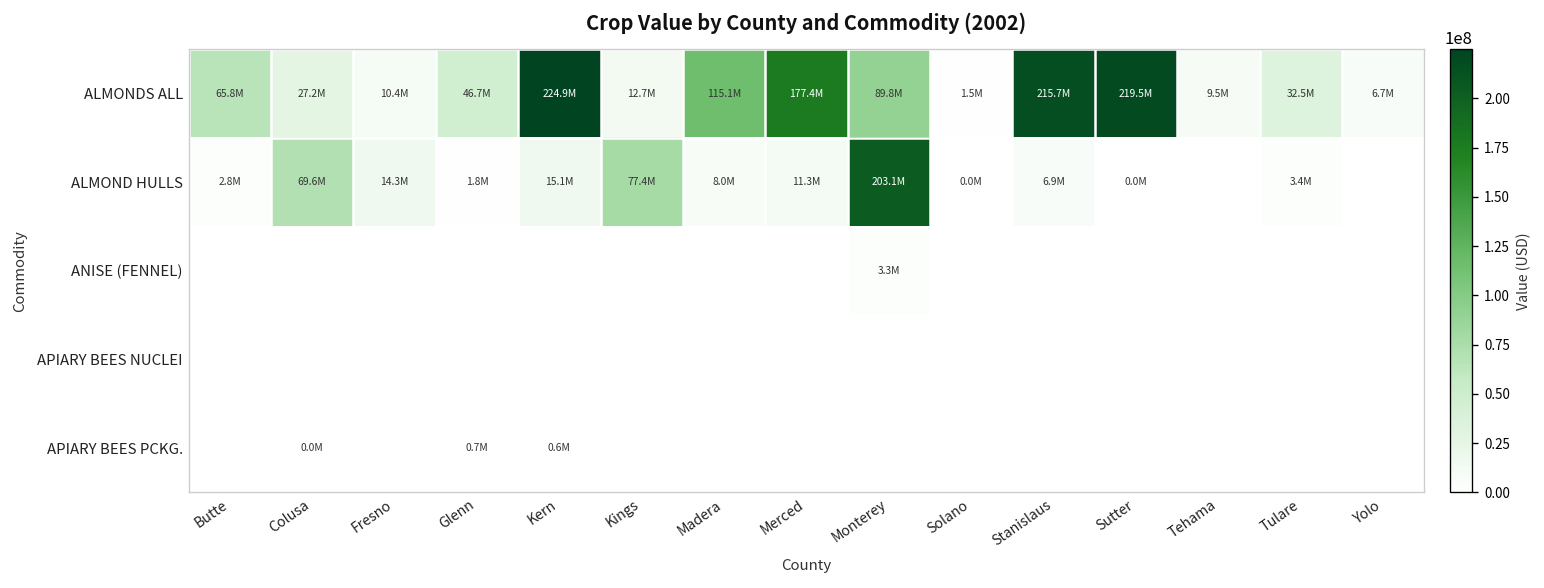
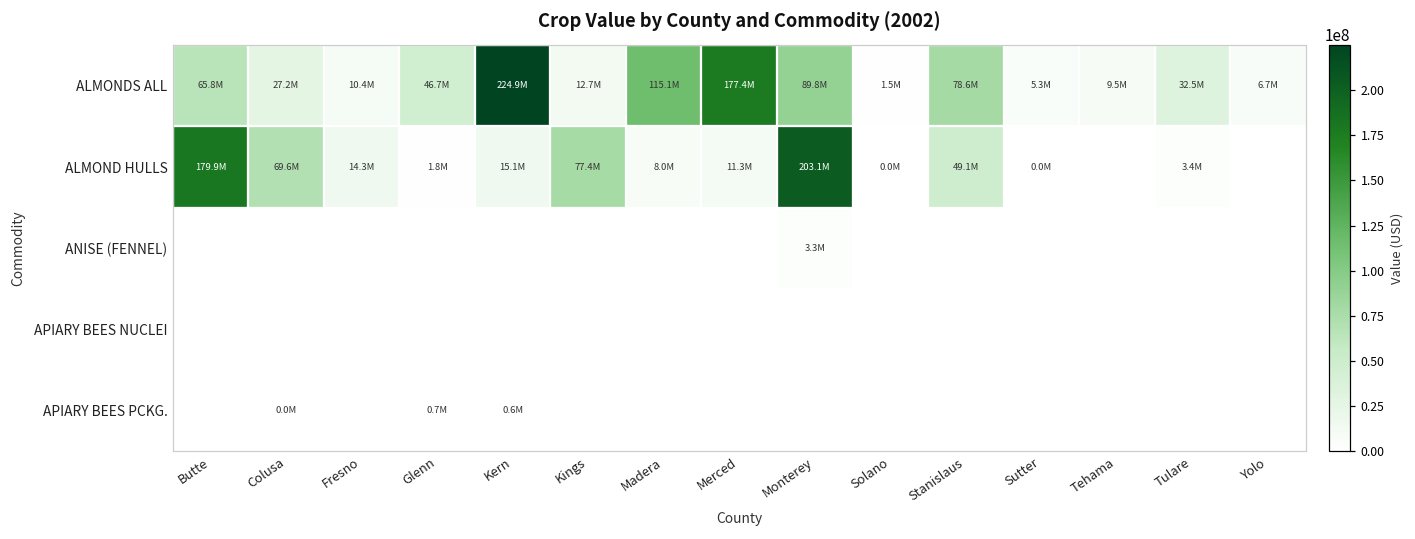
  {
    "ALMONDS ALL": {
      "Butte": "65.8M",
      "Colusa": "27.2M",
      "Fresno": "10.4M",
      "Glenn": "46.7M",
      "Kern": "224.9M",
      "Kings": "12.7M",
      "Madera": "115.1M",
      "Merced": "177.4M",
      "Monterey": "89.8M",
      "Solano": "1.5M",
-     "Stanislaus": "215.7M",
-     "Sutter": "219.5M",
+     "Stanislaus": "78.6M",
+     "Sutter": "5.3M",
      "Tehama": "9.5M",
      "Tulare": "32.5M",
      "Yolo": "6.7M"
    },
    "ALMOND HULLS": {
-     "Butte": "2.8M",
+     "Butte": "179.9M",
      "Colusa": "69.6M",
      "Fresno": "14.3M",
      "Glenn": "1.8M",
      "Kern": "15.1M",
      "Kings": "77.4M",
      "Madera": "8.0M",
      "Merced": "11.3M",
      "Monterey": "203.1M",
      "Solano": "0.0M",
-     "Stanislaus": "6.9M",
+     "Stanislaus": "49.1M",
      "Sutter": "0.0M",
      "Tulare": "3.4M"
    },
    "ANISE (FENNEL)": {
      "Monterey": "3.3M"
    },
    "APIARY BEES PCKG.": {
      "Colusa": "0.0M",
      "Glenn": "0.7M",
      "Kern": "0.6M"
    }
  }
